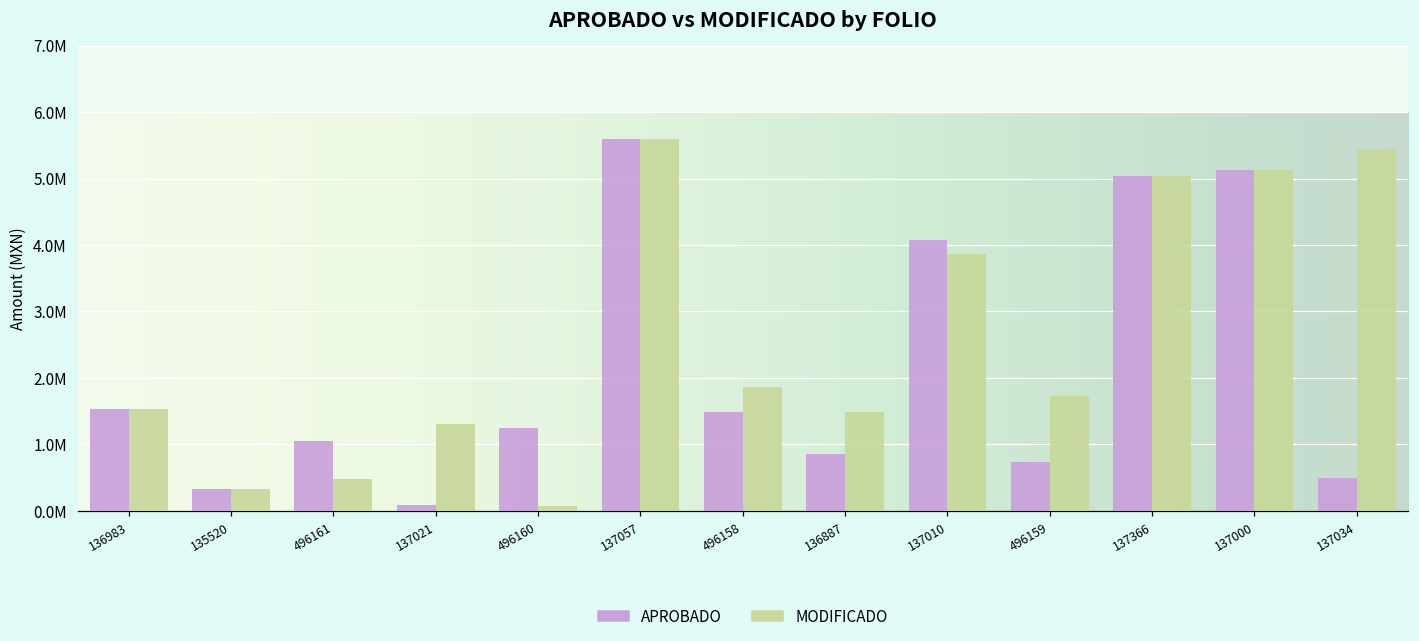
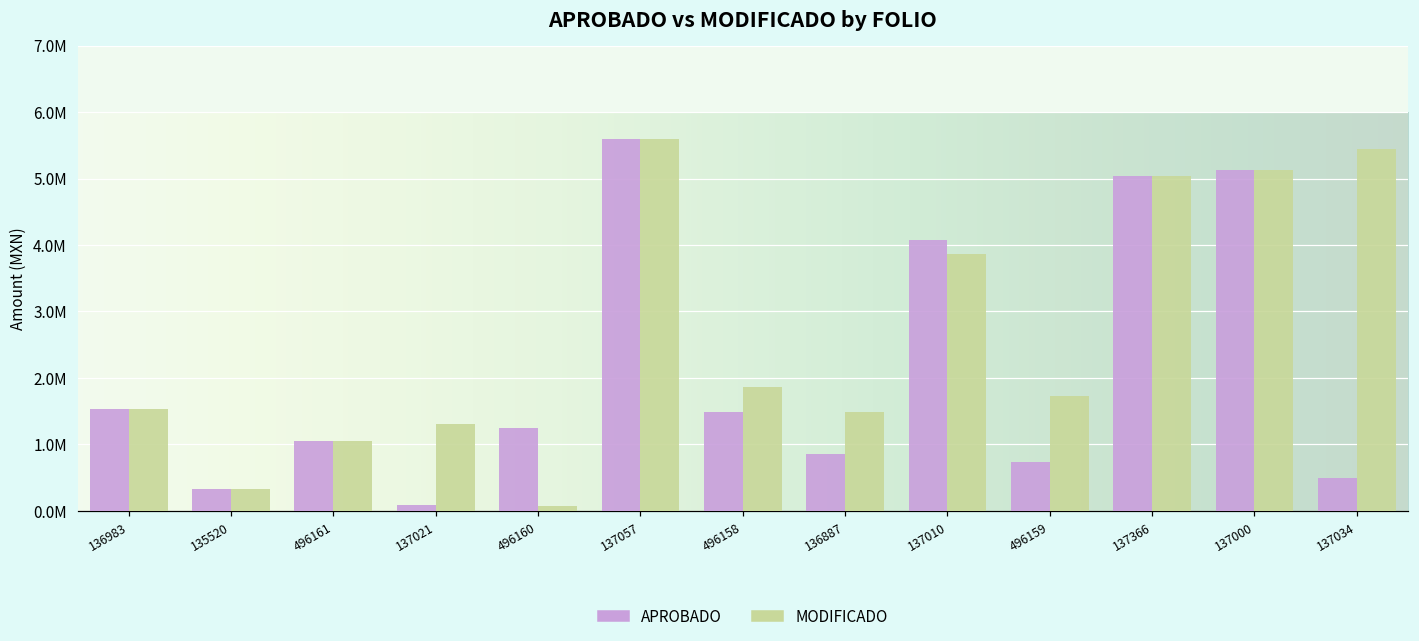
  {
    "APROBADO": {
      "136983": 1500000,
      "135520": 300000,
      "496161": 1000000,
      "137021": 100000,
      "496160": 1200000,
      "137057": 5600000,
      "496158": 1500000,
      "136887": 900000,
      "137010": 4100000,
      "496159": 700000,
      "137366": 5000000,
      "137000": 5100000,
      "137034": 500000
    },
    "MODIFICADO": {
      "136983": 1500000,
      "135520": 300000,
-     "496161": 500000,
+     "496161": 1000000,
      "137021": 1300000,
      "496160": 100000,
      "137057": 5600000,
      "496158": 1900000,
      "136887": 1500000,
      "137010": 3900000,
      "496159": 1700000,
      "137366": 5000000,
      "137000": 5100000,
      "137034": 5400000
    }
  }
